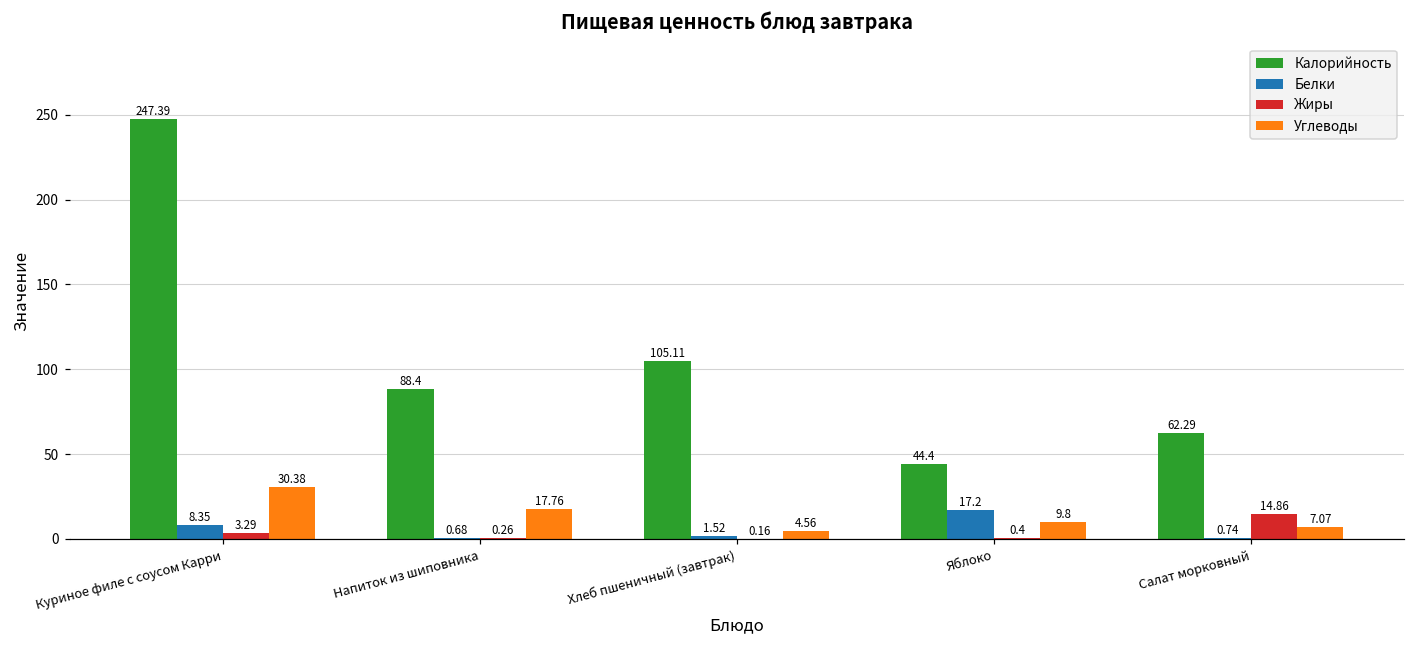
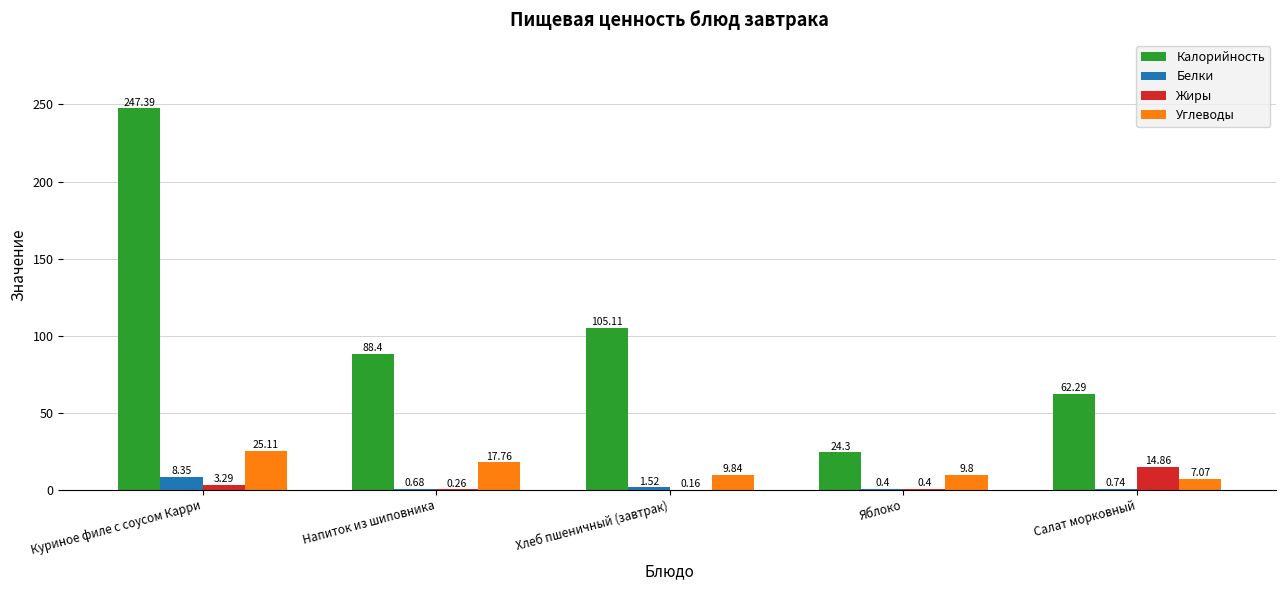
  {
    "Калорийность": {
      "Куриное филе с соусом Карри": 247.39,
      "Напиток из шиповника": 88.4,
      "Хлеб пшеничный (завтрак)": 105.11,
-     "Яблоко": 44.4,
+     "Яблоко": 24.3,
      "Салат морковный": 62.29
    },
    "Белки": {
      "Куриное филе с соусом Карри": 8.35,
      "Напиток из шиповника": 0.68,
      "Хлеб пшеничный (завтрак)": 1.52,
-     "Яблоко": 17.2,
+     "Яблоко": 0.4,
      "Салат морковный": 0.74
    },
    "Жиры": {
      "Куриное филе с соусом Карри": 3.29,
      "Напиток из шиповника": 0.26,
      "Хлеб пшеничный (завтрак)": 0.16,
      "Яблоко": 0.4,
      "Салат морковный": 14.86
    },
    "Углеводы": {
-     "Куриное филе с соусом Карри": 30.38,
+     "Куриное филе с соусом Карри": 25.11,
      "Напиток из шиповника": 17.76,
-     "Хлеб пшеничный (завтрак)": 4.56,
+     "Хлеб пшеничный (завтрак)": 9.84,
      "Яблоко": 9.8,
      "Салат морковный": 7.07
    }
  }
